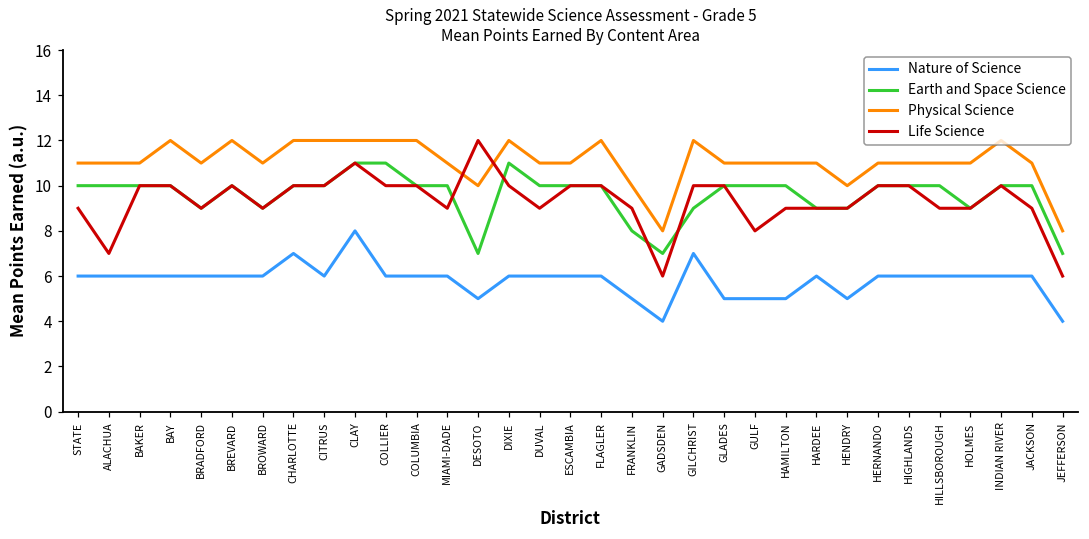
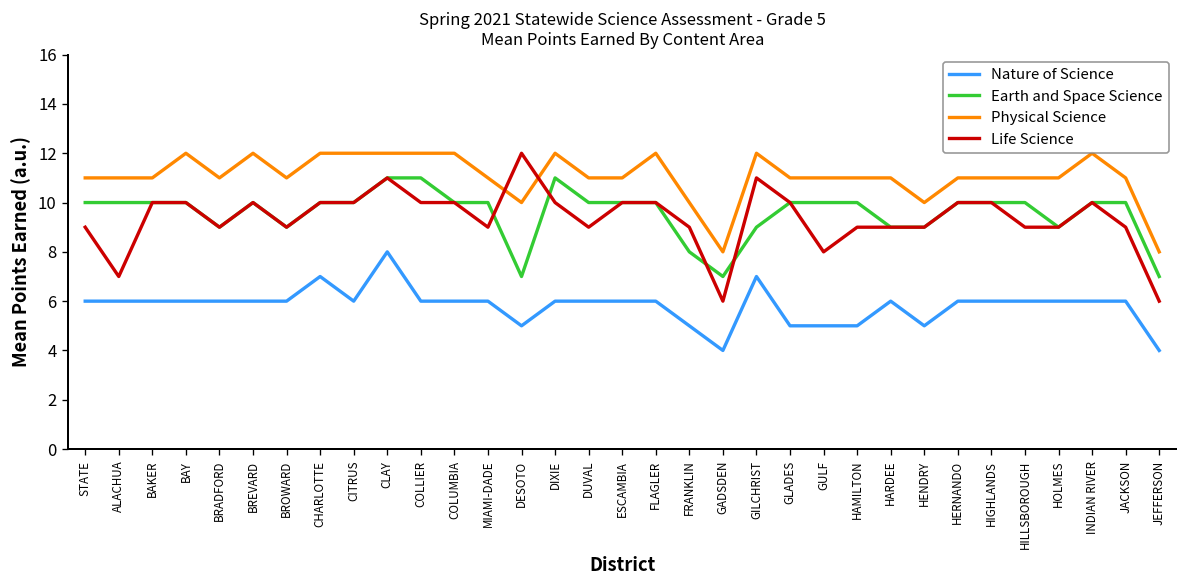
  {
    "Nature of Science": {
      "STATE": 6,
      "ALACHUA": 6,
      "BAKER": 6,
      "BAY": 6,
      "BRADFORD": 6,
      "BREVARD": 6,
      "BROWARD": 6,
      "CHARLOTTE": 7,
      "CITRUS": 6,
      "CLAY": 8,
      "COLLIER": 6,
      "COLUMBIA": 6,
      "MIAMI-DADE": 6,
      "DESOTO": 5,
      "DIXIE": 6,
      "DUVAL": 6,
      "ESCAMBIA": 6,
      "FLAGLER": 6,
      "FRANKLIN": 5,
      "GADSDEN": 4,
      "GILCHRIST": 7,
      "GLADES": 5,
      "GULF": 5,
      "HAMILTON": 5,
      "HARDEE": 6,
      "HENDRY": 5,
      "HERNANDO": 6,
      "HIGHLANDS": 6,
      "HILLSBOROUGH": 6,
      "HOLMES": 6,
      "INDIAN RIVER": 6,
      "JACKSON": 6,
      "JEFFERSON": 4
    },
    "Earth and Space Science": {
      "STATE": 10,
      "ALACHUA": 10,
      "COLLIER": 11,
      "MIAMI-DADE": 10,
      "DESOTO": 7,
      "DIXIE": 11,
      "DUVAL": 10,
      "FRANKLIN": 8,
      "GADSDEN": 7,
      "GILCHRIST": 9,
      "GULF": 10,
      "HAMILTON": 10,
      "HILLSBOROUGH": 10,
      "JACKSON": 10,
      "JEFFERSON": 7
    },
    "Physical Science": {
      "STATE": 11,
      "ALACHUA": 11,
      "BAKER": 11,
      "BAY": 12,
      "BRADFORD": 11,
      "BREVARD": 12,
      "BROWARD": 11,
      "CHARLOTTE": 12,
      "CITRUS": 12,
      "CLAY": 12,
      "COLLIER": 12,
      "COLUMBIA": 12,
      "MIAMI-DADE": 11,
      "DESOTO": 10,
      "DIXIE": 12,
      "DUVAL": 11,
      "ESCAMBIA": 11,
      "FLAGLER": 12,
      "FRANKLIN": 10,
      "GADSDEN": 8,
      "GILCHRIST": 12,
      "GLADES": 11,
      "GULF": 11,
      "HAMILTON": 11,
      "HARDEE": 11,
      "HENDRY": 10,
      "HERNANDO": 11,
      "HIGHLANDS": 11,
      "HILLSBOROUGH": 11,
      "HOLMES": 11,
      "JACKSON": 11,
      "JEFFERSON": 8
    },
    "Life Science": {
      "STATE": 9,
      "ALACHUA": 7,
      "COLLIER": 10,
      "MIAMI-DADE": 9,
      "DESOTO": 12,
      "DIXIE": 10,
      "DUVAL": 9,
      "FRANKLIN": 9,
      "GADSDEN": 6,
-     "GILCHRIST": 10,
+     "GILCHRIST": 11,
      "GULF": 8,
      "HAMILTON": 9,
      "HILLSBOROUGH": 9,
      "JACKSON": 9,
      "JEFFERSON": 6
    }
  }
